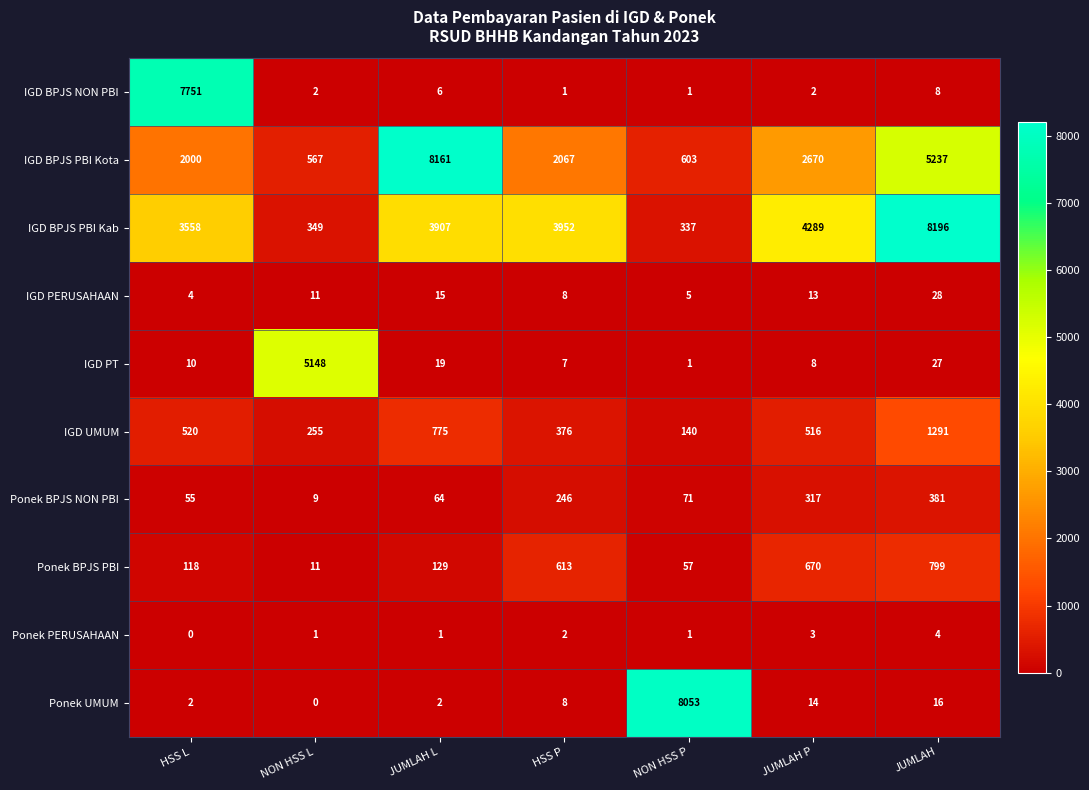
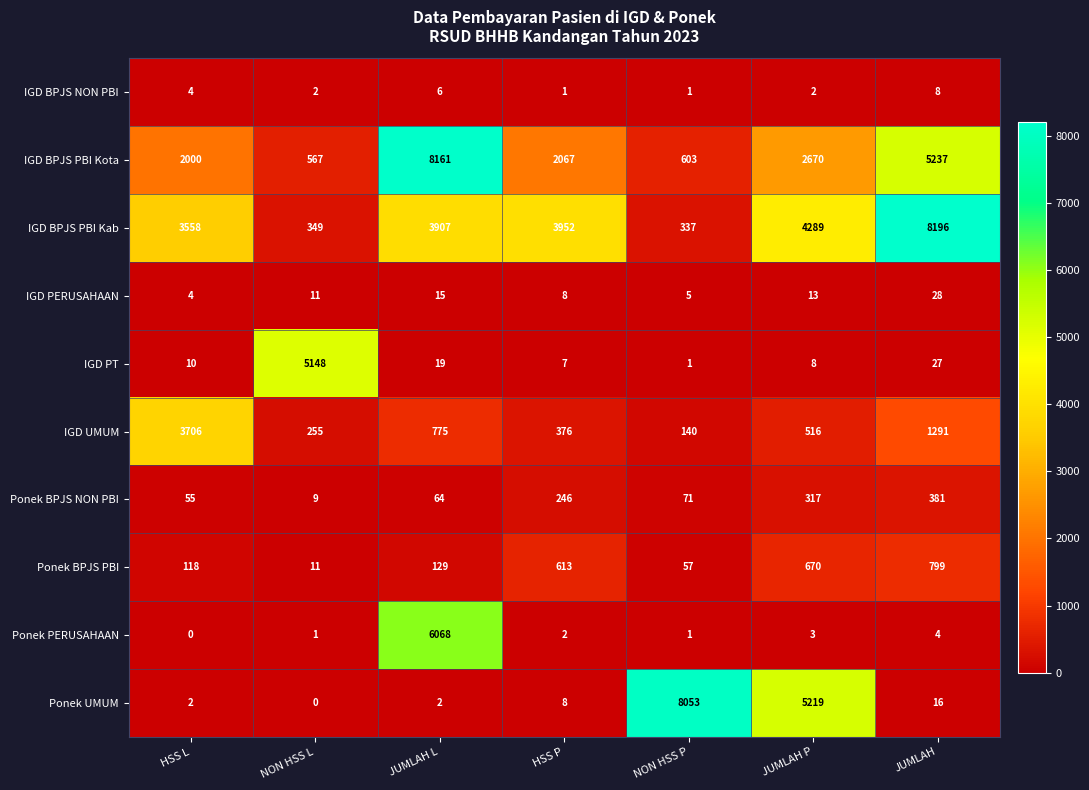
  {
    "IGD BPJS NON PBI": {
-     "HSS L": 7751,
+     "HSS L": 4,
      "NON HSS L": 2,
      "JUMLAH L": 6,
      "HSS P": 1,
      "NON HSS P": 1,
      "JUMLAH P": 2,
      "JUMLAH": 8
    },
    "IGD BPJS PBI Kota": {
      "HSS L": 2000,
      "NON HSS L": 567,
      "JUMLAH L": 8161,
      "HSS P": 2067,
      "NON HSS P": 603,
      "JUMLAH P": 2670,
      "JUMLAH": 5237
    },
    "IGD BPJS PBI Kab": {
      "HSS L": 3558,
      "NON HSS L": 349,
      "JUMLAH L": 3907,
      "HSS P": 3952,
      "NON HSS P": 337,
      "JUMLAH P": 4289,
      "JUMLAH": 8196
    },
    "IGD PERUSAHAAN": {
      "HSS L": 4,
      "NON HSS L": 11,
      "JUMLAH L": 15,
      "HSS P": 8,
      "NON HSS P": 5,
      "JUMLAH P": 13,
      "JUMLAH": 28
    },
    "IGD PT": {
      "HSS L": 10,
      "NON HSS L": 5148,
      "JUMLAH L": 19,
      "HSS P": 7,
      "NON HSS P": 1,
      "JUMLAH P": 8,
      "JUMLAH": 27
    },
    "IGD UMUM": {
-     "HSS L": 520,
+     "HSS L": 3706,
      "NON HSS L": 255,
      "JUMLAH L": 775,
      "HSS P": 376,
      "NON HSS P": 140,
      "JUMLAH P": 516,
      "JUMLAH": 1291
    },
    "Ponek BPJS NON PBI": {
      "HSS L": 55,
      "NON HSS L": 9,
      "JUMLAH L": 64,
      "HSS P": 246,
      "NON HSS P": 71,
      "JUMLAH P": 317,
      "JUMLAH": 381
    },
    "Ponek BPJS PBI": {
      "HSS L": 118,
      "NON HSS L": 11,
      "JUMLAH L": 129,
      "HSS P": 613,
      "NON HSS P": 57,
      "JUMLAH P": 670,
      "JUMLAH": 799
    },
    "Ponek PERUSAHAAN": {
      "HSS L": 0,
      "NON HSS L": 1,
-     "JUMLAH L": 1,
+     "JUMLAH L": 6068,
      "HSS P": 2,
      "NON HSS P": 1,
      "JUMLAH P": 3,
      "JUMLAH": 4
    },
    "Ponek UMUM": {
      "HSS L": 2,
      "NON HSS L": 0,
      "JUMLAH L": 2,
      "HSS P": 8,
      "NON HSS P": 8053,
-     "JUMLAH P": 14,
+     "JUMLAH P": 5219,
      "JUMLAH": 16
    }
  }
